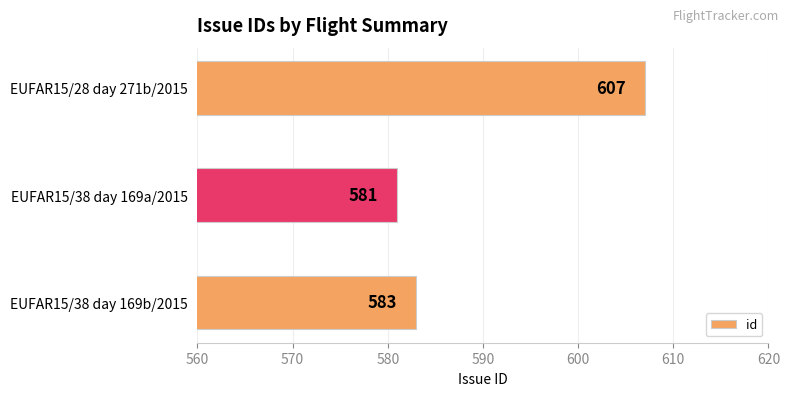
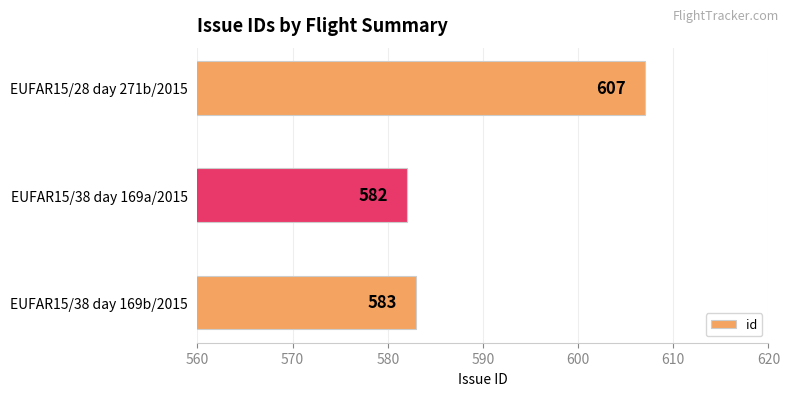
  {
    "EUFAR15/28 day 271b/2015": 607,
-   "EUFAR15/38 day 169a/2015": 581,
+   "EUFAR15/38 day 169a/2015": 582,
    "EUFAR15/38 day 169b/2015": 583
  }
